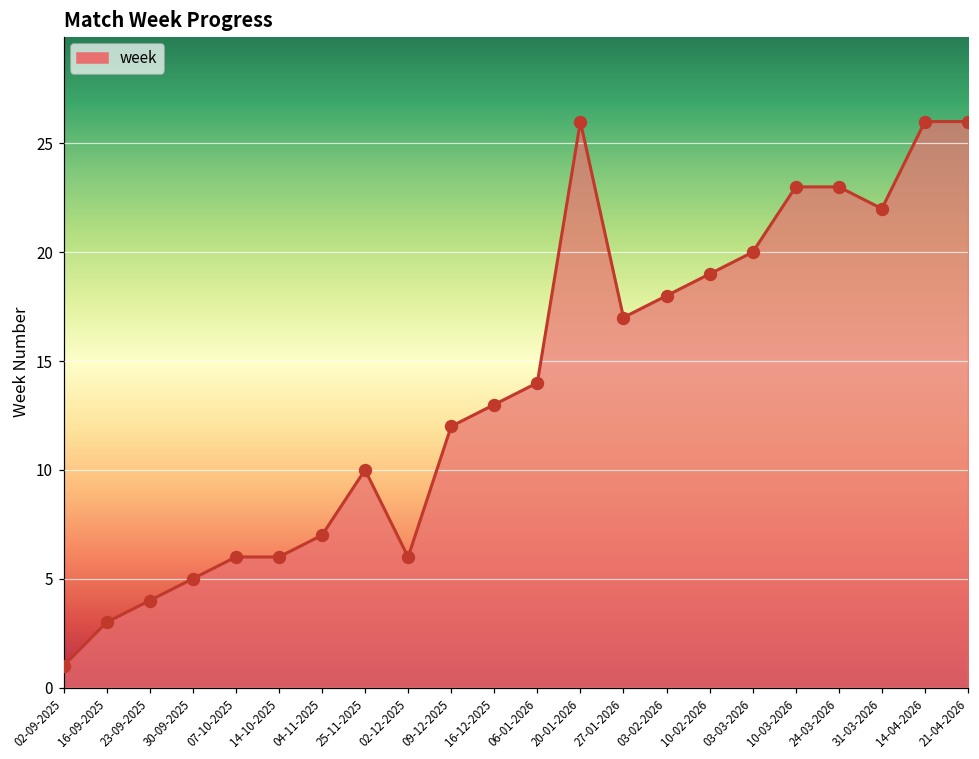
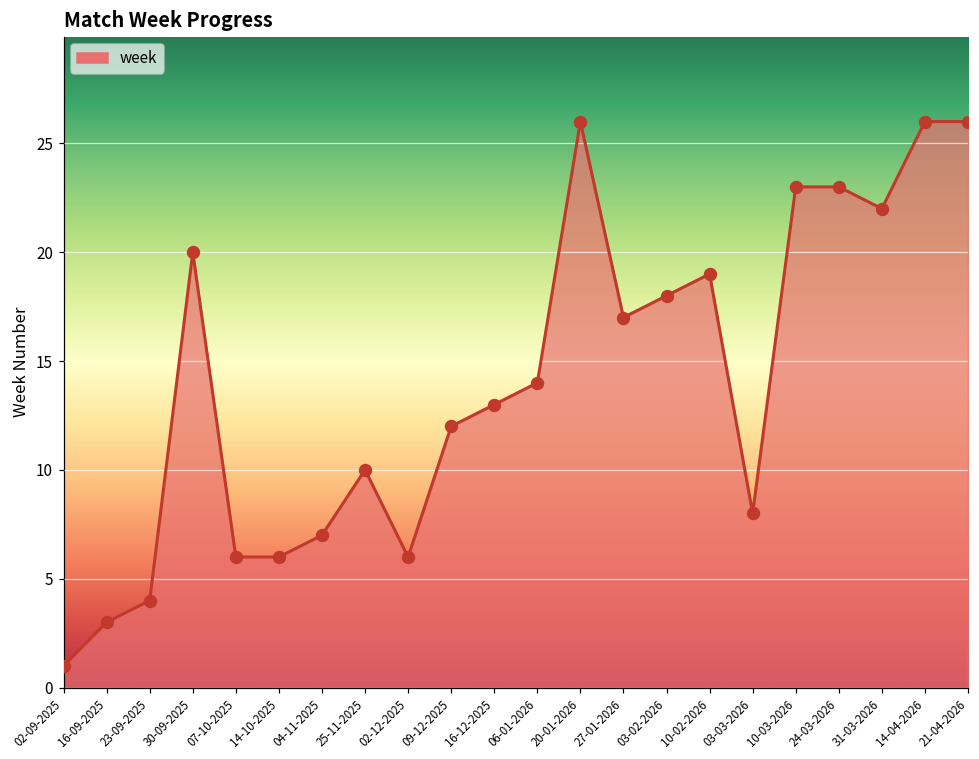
  {
    "02-09-2025": 1,
    "16-09-2025": 3,
    "23-09-2025": 4,
-   "30-09-2025": 5,
+   "30-09-2025": 20,
    "07-10-2025": 6,
    "14-10-2025": 6,
    "04-11-2025": 7,
    "25-11-2025": 10,
    "02-12-2025": 6,
    "09-12-2025": 12,
    "16-12-2025": 13,
    "06-01-2026": 14,
    "20-01-2026": 26,
    "27-01-2026": 17,
    "03-02-2026": 18,
    "10-02-2026": 19,
-   "03-03-2026": 20,
+   "03-03-2026": 8,
    "10-03-2026": 23,
    "24-03-2026": 23,
    "31-03-2026": 22,
    "14-04-2026": 26,
    "21-04-2026": 26
  }
